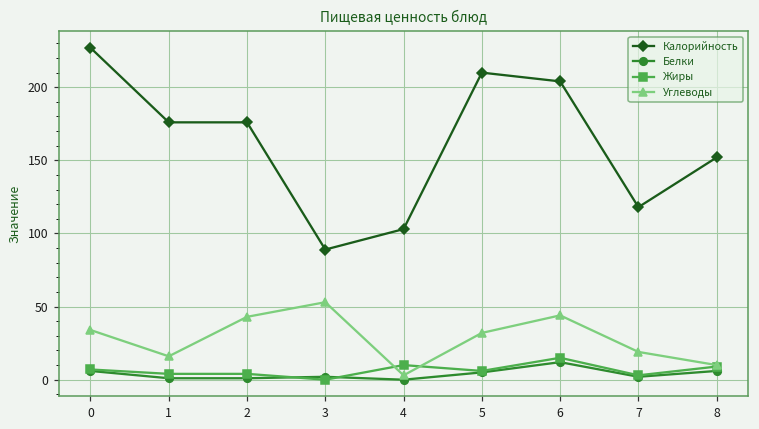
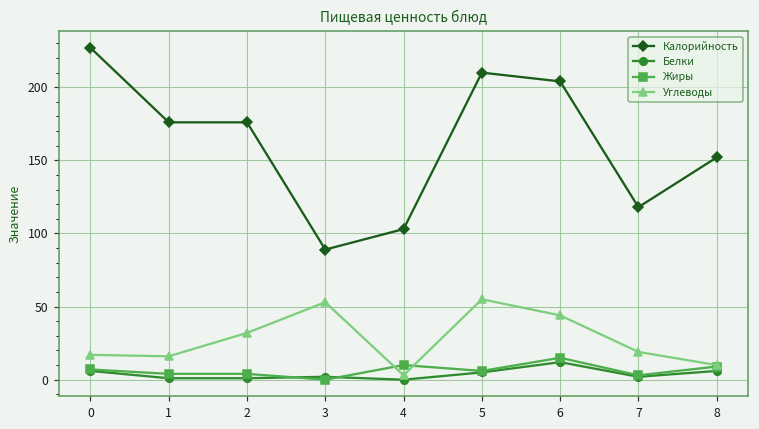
  {
    "Углеводы": {
-     "0": 34,
+     "0": 17,
      "1": 16,
-     "2": 43,
+     "2": 32,
      "3": 53,
      "4": 3,
-     "5": 32,
+     "5": 55,
      "6": 44,
      "7": 19
    }
  }
